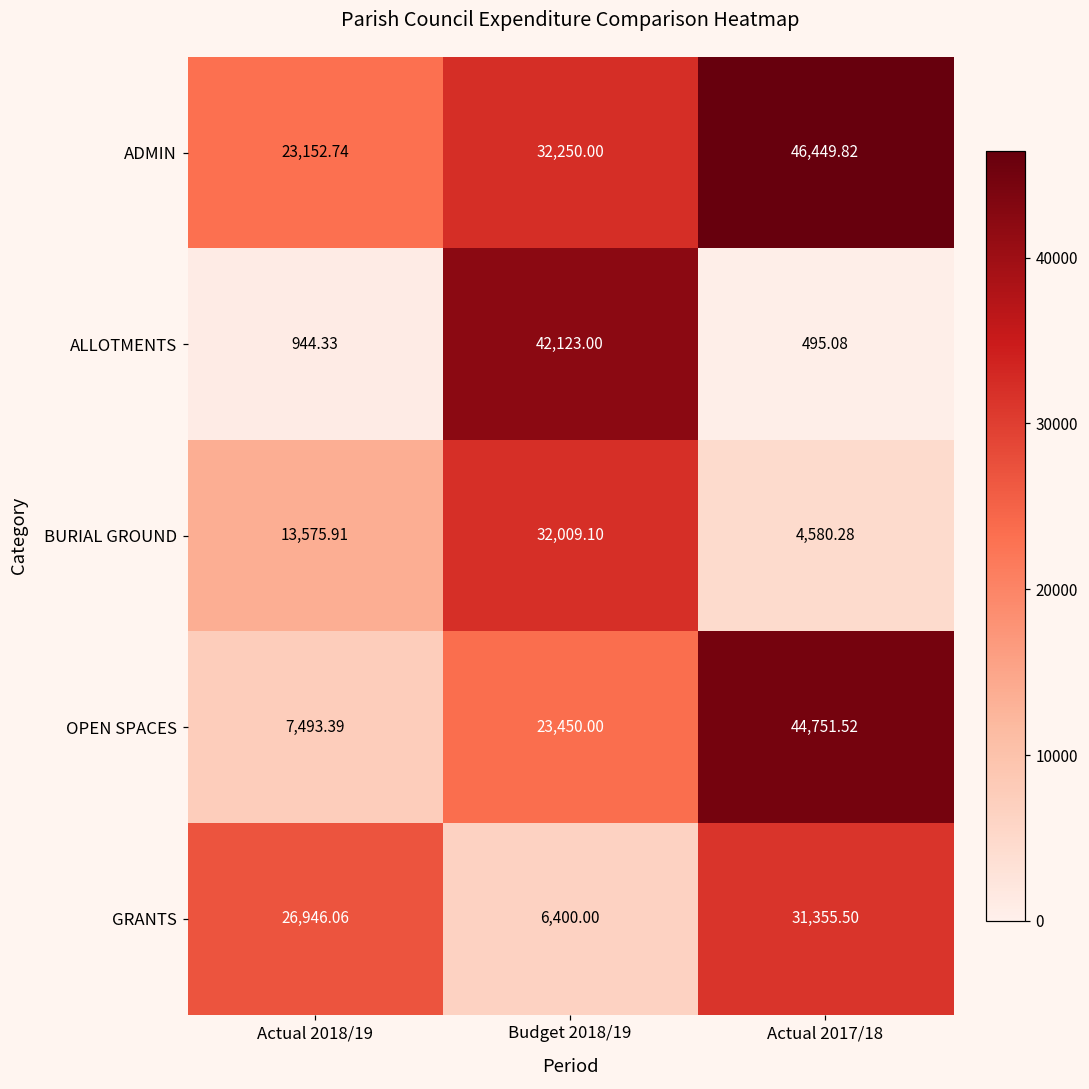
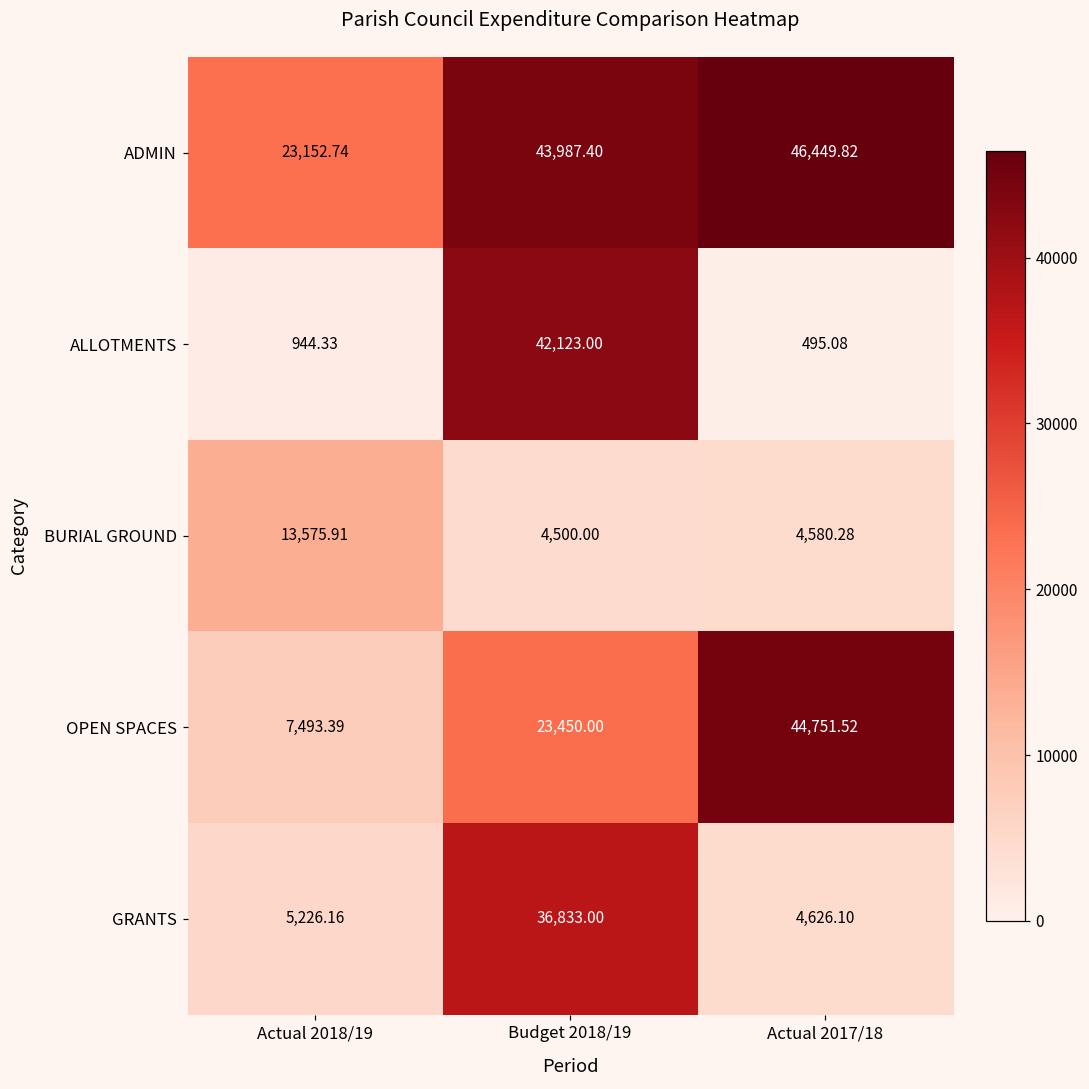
  {
    "ADMIN": {
      "Actual 2018/19": "23,152.74",
-     "Budget 2018/19": "32,250.00",
+     "Budget 2018/19": "43,987.40",
      "Actual 2017/18": "46,449.82"
    },
    "ALLOTMENTS": {
      "Actual 2018/19": "944.33",
      "Budget 2018/19": "42,123.00",
      "Actual 2017/18": "495.08"
    },
    "BURIAL GROUND": {
      "Actual 2018/19": "13,575.91",
-     "Budget 2018/19": "32,009.10",
+     "Budget 2018/19": "4,500.00",
      "Actual 2017/18": "4,580.28"
    },
    "OPEN SPACES": {
      "Actual 2018/19": "7,493.39",
      "Budget 2018/19": "23,450.00",
      "Actual 2017/18": "44,751.52"
    },
    "GRANTS": {
-     "Actual 2018/19": "26,946.06",
-     "Budget 2018/19": "6,400.00",
-     "Actual 2017/18": "31,355.50"
+     "Actual 2018/19": "5,226.16",
+     "Budget 2018/19": "36,833.00",
+     "Actual 2017/18": "4,626.10"
    }
  }
